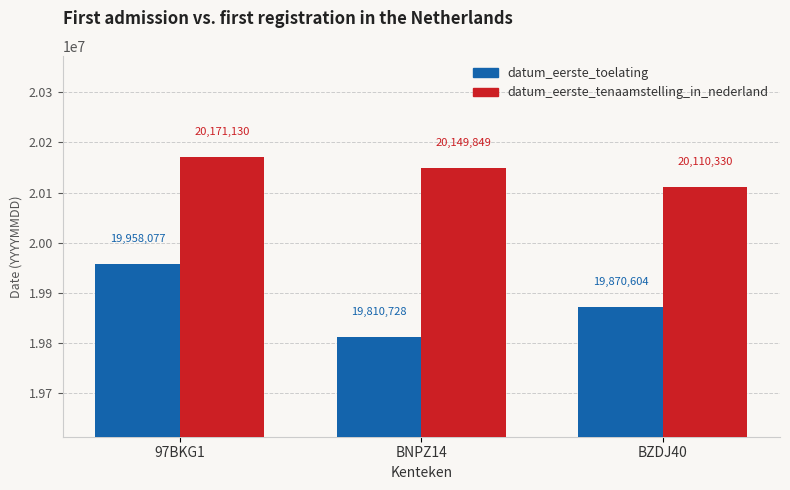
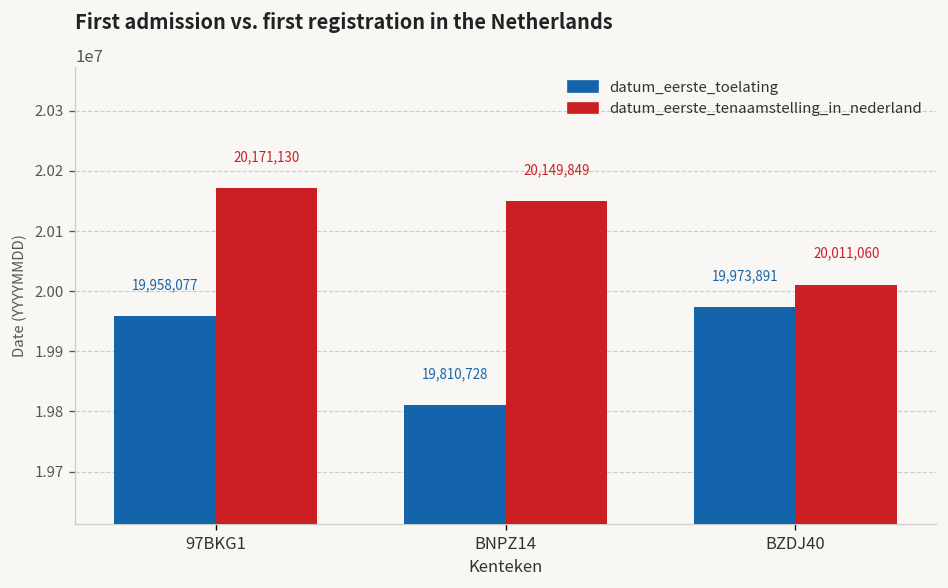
  {
    "datum_eerste_toelating": {
      "97BKG1": "19,958,077",
      "BNPZ14": "19,810,728",
-     "BZDJ40": "19,870,604"
+     "BZDJ40": "19,973,891"
    },
    "datum_eerste_tenaamstelling_in_nederland": {
      "97BKG1": "20,171,130",
      "BNPZ14": "20,149,849",
-     "BZDJ40": "20,110,330"
+     "BZDJ40": "20,011,060"
    }
  }
